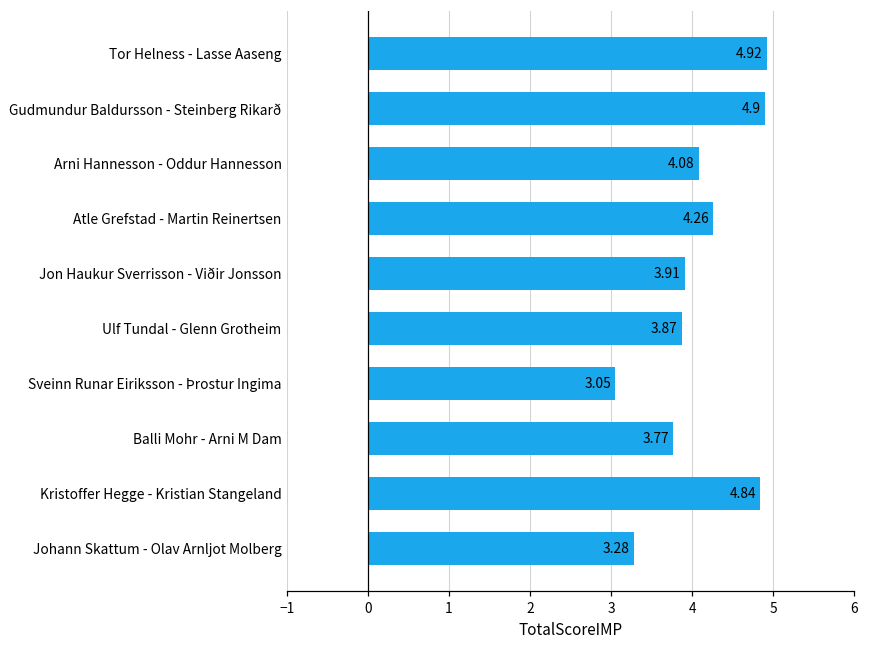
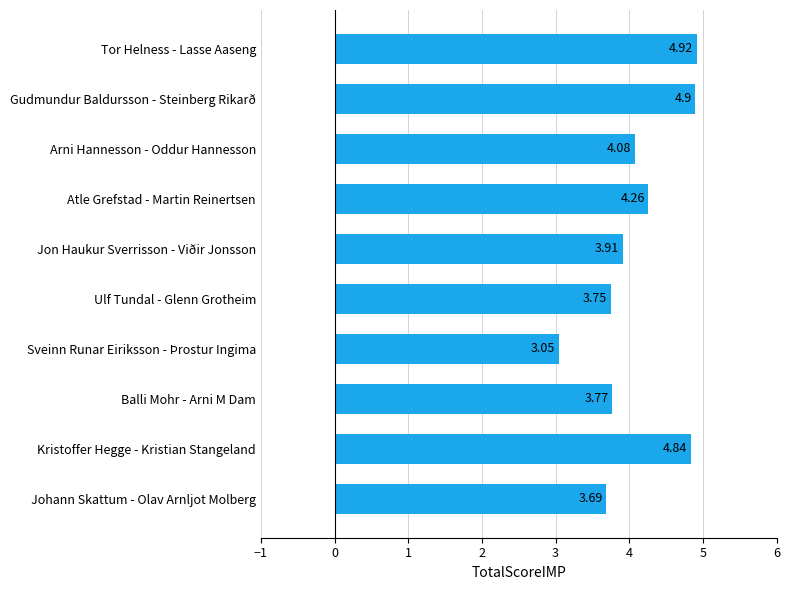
  {
    "Tor Helness - Lasse Aaseng": 4.92,
    "Gudmundur Baldursson - Steinberg Rikarð": 4.9,
    "Arni Hannesson - Oddur Hannesson": 4.08,
    "Atle Grefstad - Martin Reinertsen": 4.26,
    "Jon Haukur Sverrisson - Viðir Jonsson": 3.91,
-   "Ulf Tundal - Glenn Grotheim": 3.87,
+   "Ulf Tundal - Glenn Grotheim": 3.75,
    "Sveinn Runar Eiriksson - Þrostur Ingima": 3.05,
    "Balli Mohr - Arni M Dam": 3.77,
    "Kristoffer Hegge - Kristian Stangeland": 4.84,
-   "Johann Skattum - Olav Arnljot Molberg": 3.28
+   "Johann Skattum - Olav Arnljot Molberg": 3.69
  }
